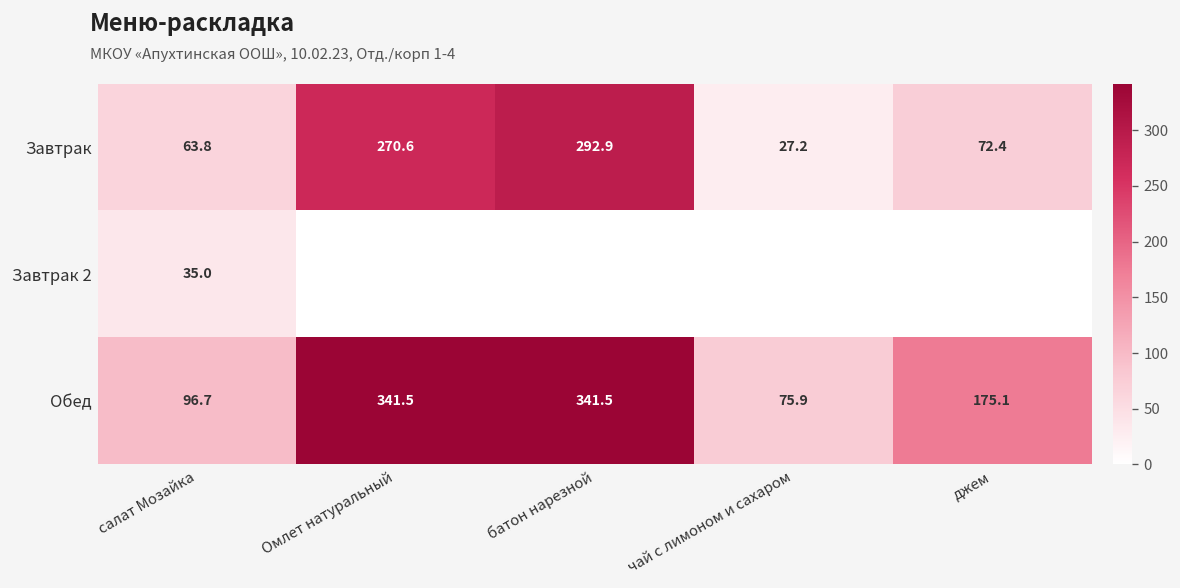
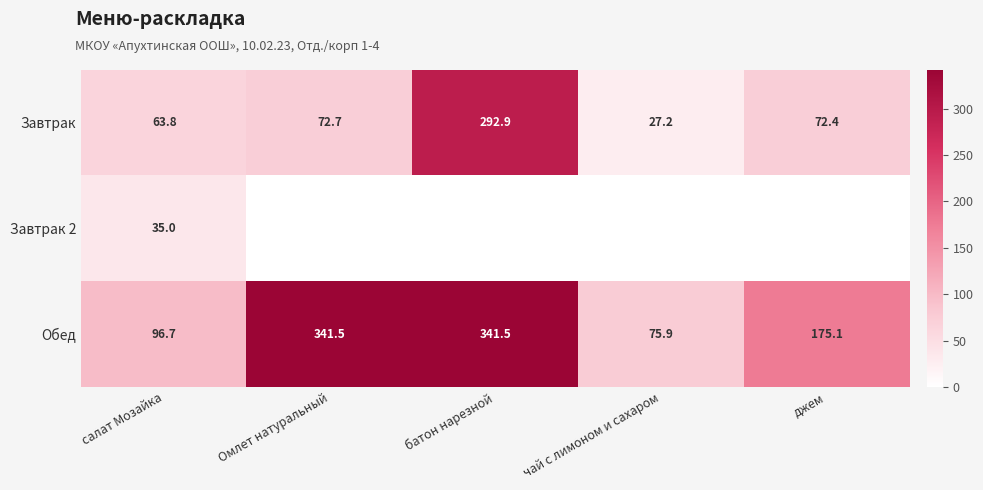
  {
    "Завтрак": {
      "салат Мозайка": 63.8,
-     "Омлет натуральный": 270.6,
+     "Омлет натуральный": 72.7,
      "батон нарезной": 292.9,
      "чай с лимоном и сахаром": 27.2,
      "джем": 72.4
    },
    "Завтрак 2": {
      "салат Мозайка": 35.0
    },
    "Обед": {
      "салат Мозайка": 96.7,
      "Омлет натуральный": 341.5,
      "батон нарезной": 341.5,
      "чай с лимоном и сахаром": 75.9,
      "джем": 175.1
    }
  }
